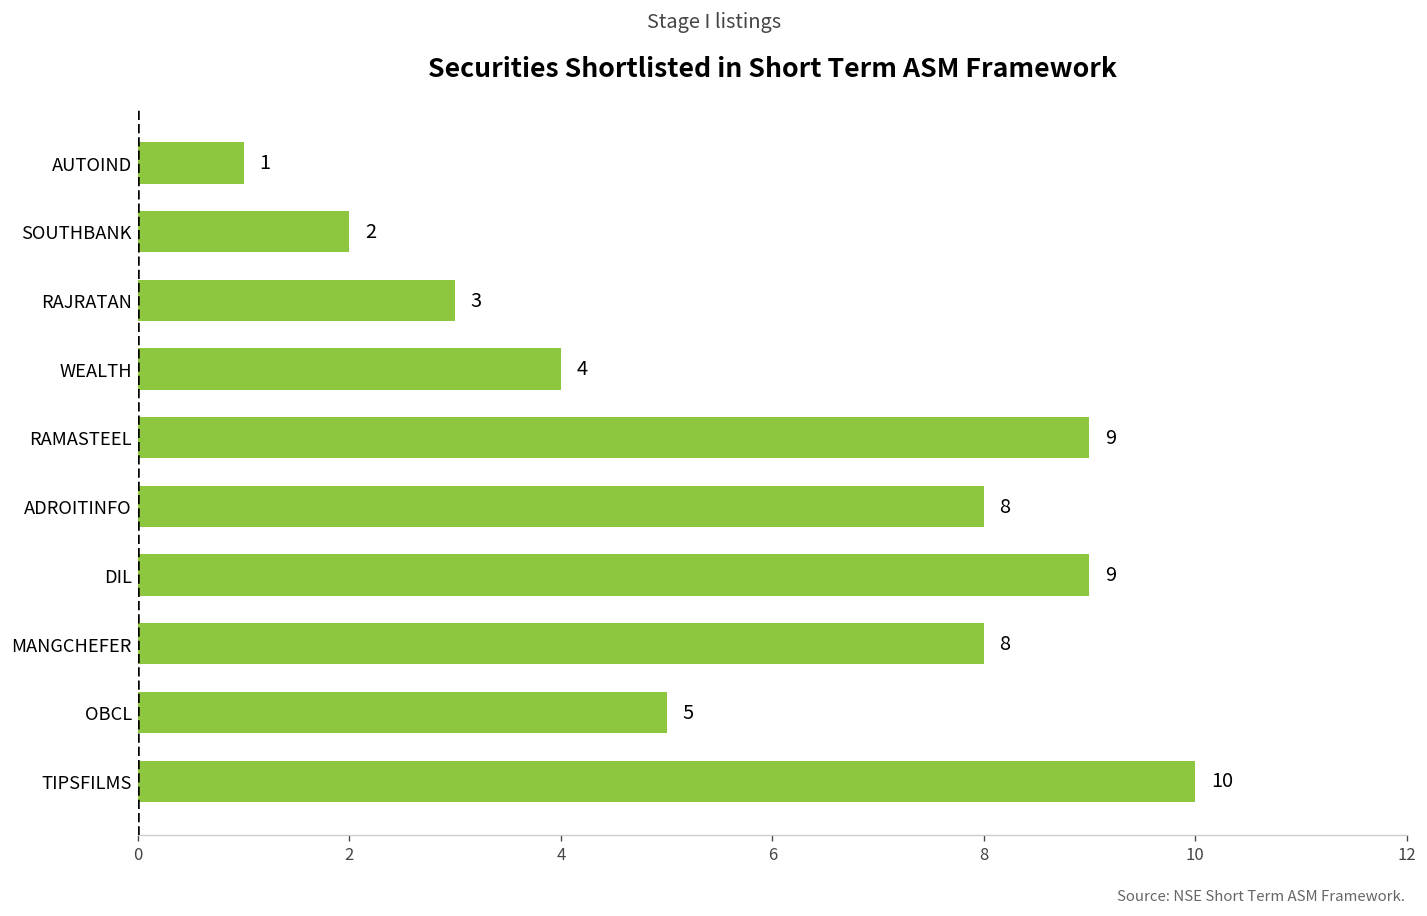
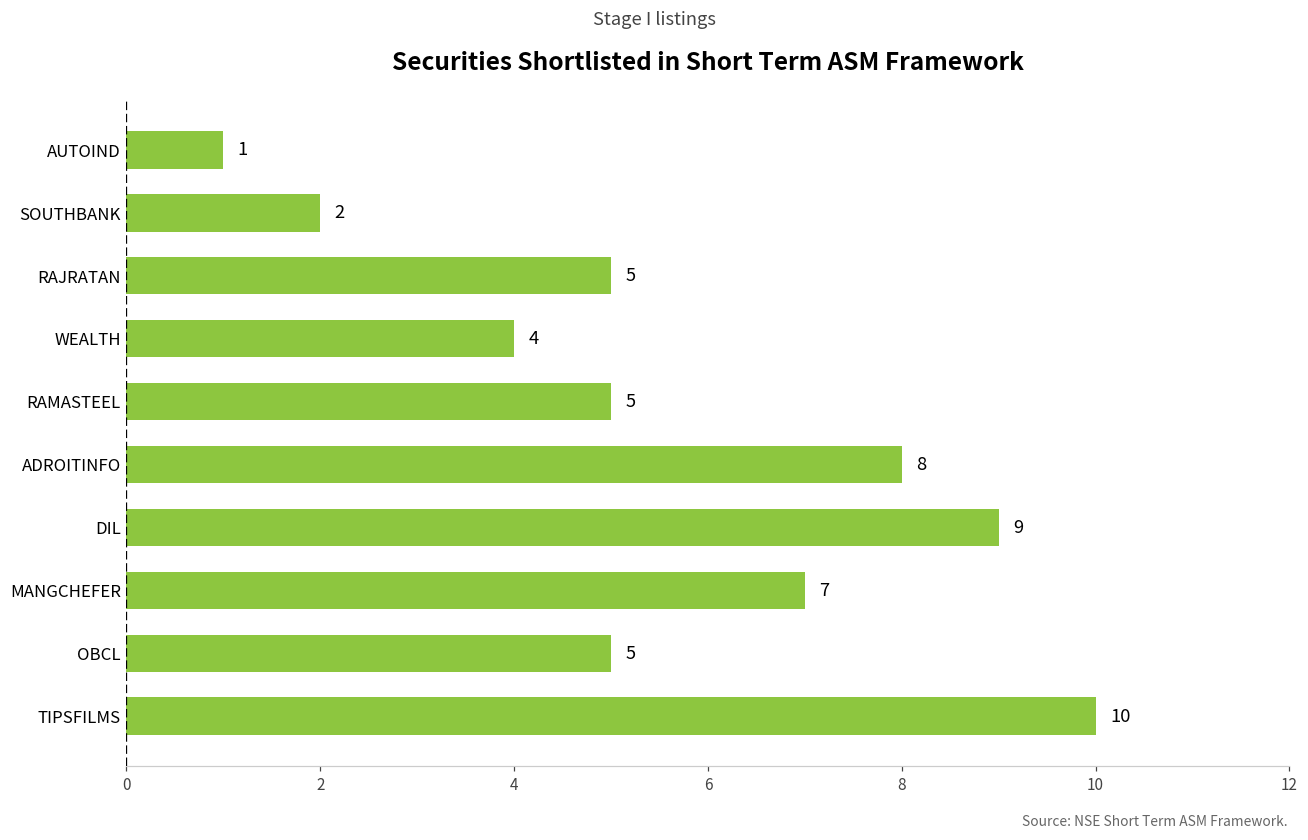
  {
    "AUTOIND": 1,
    "SOUTHBANK": 2,
-   "RAJRATAN": 3,
+   "RAJRATAN": 5,
    "WEALTH": 4,
-   "RAMASTEEL": 9,
+   "RAMASTEEL": 5,
    "ADROITINFO": 8,
    "DIL": 9,
-   "MANGCHEFER": 8,
+   "MANGCHEFER": 7,
    "OBCL": 5,
    "TIPSFILMS": 10
  }
